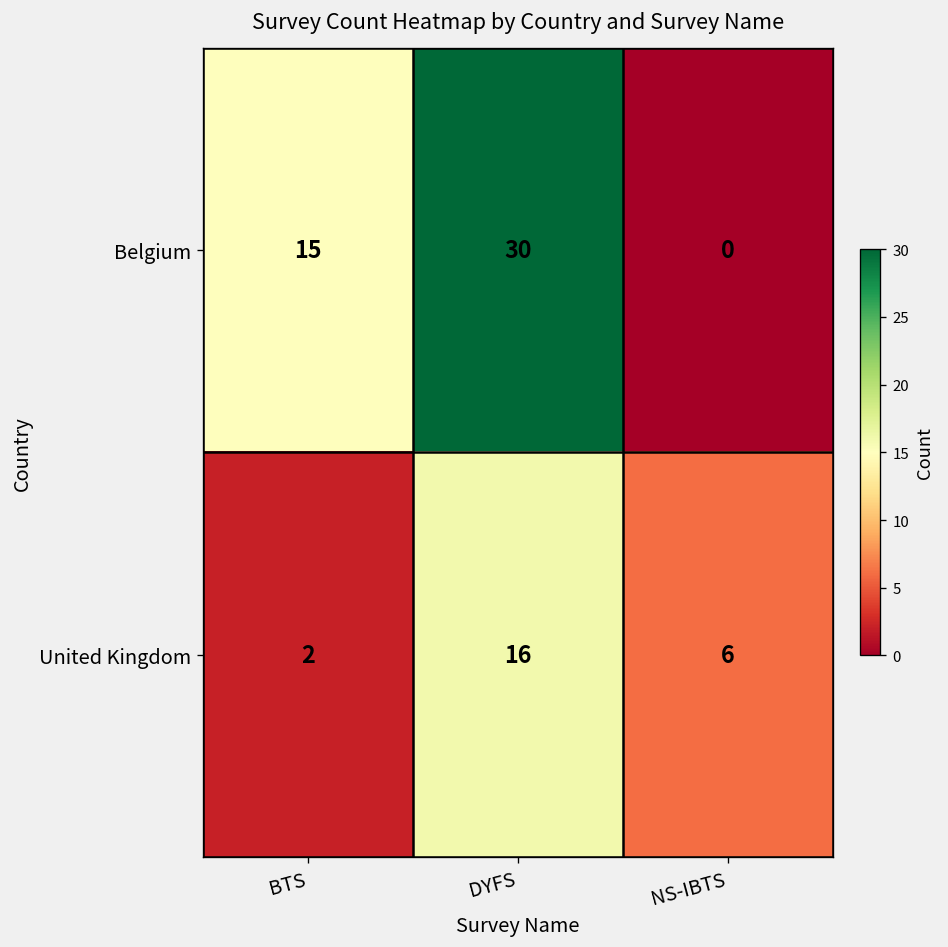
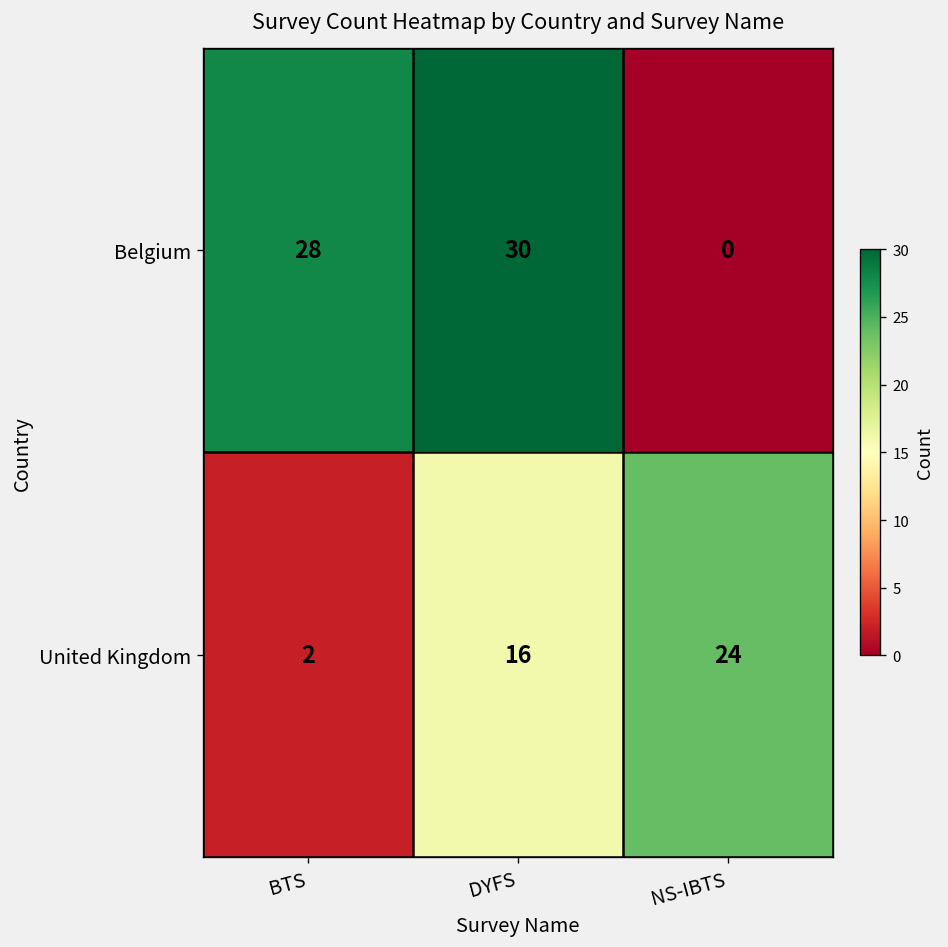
  {
    "Belgium": {
-     "BTS": 15,
+     "BTS": 28,
      "DYFS": 30,
      "NS-IBTS": 0
    },
    "United Kingdom": {
      "BTS": 2,
      "DYFS": 16,
-     "NS-IBTS": 6
+     "NS-IBTS": 24
    }
  }
